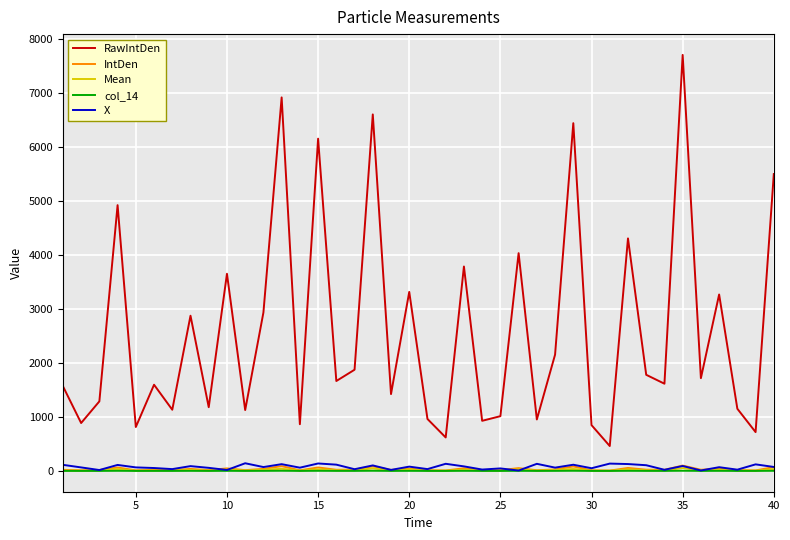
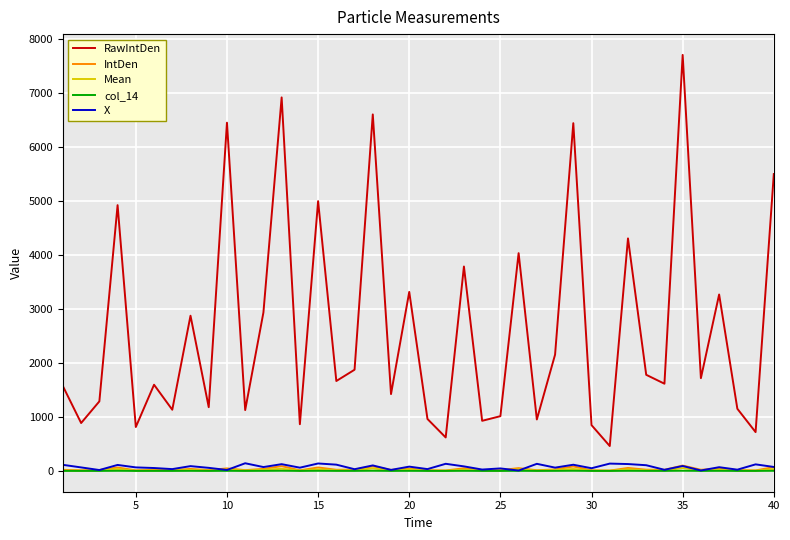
  {
    "RawIntDen": {
      "5": 800,
-     "10": 3700,
-     "15": 6200,
+     "10": 6400,
+     "15": 5000,
      "20": 3300,
      "25": 1000,
      "30": 800,
      "35": 7700,
      "40": 5500
    },
    "col_14": {
      "35": 0
    },
    "X": {
      "5": 100,
      "15": 100
    }
  }
